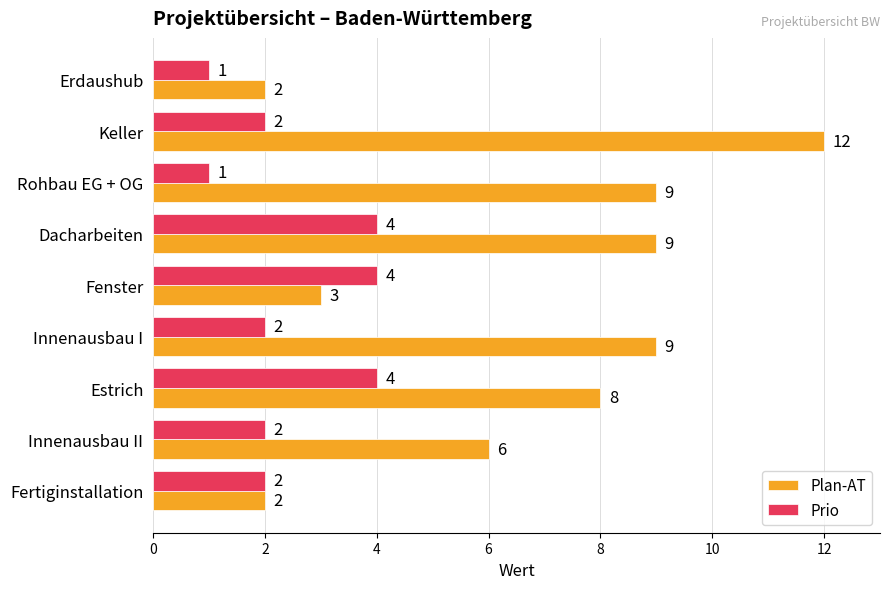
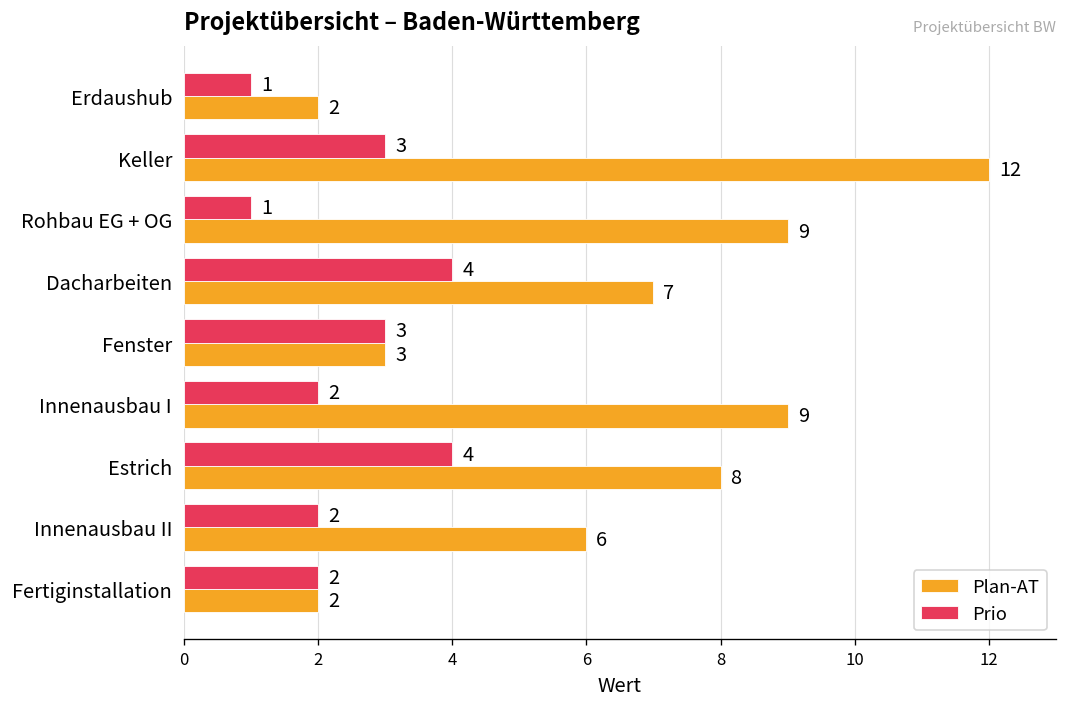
  {
    "Plan-AT": {
      "Erdaushub": 2,
      "Keller": 12,
      "Rohbau EG + OG": 9,
-     "Dacharbeiten": 9,
+     "Dacharbeiten": 7,
      "Fenster": 3,
      "Innenausbau I": 9,
      "Estrich": 8,
      "Innenausbau II": 6,
      "Fertiginstallation": 2
    },
    "Prio": {
      "Erdaushub": 1,
-     "Keller": 2,
+     "Keller": 3,
      "Rohbau EG + OG": 1,
      "Dacharbeiten": 4,
-     "Fenster": 4,
+     "Fenster": 3,
      "Innenausbau I": 2,
      "Estrich": 4,
      "Innenausbau II": 2,
      "Fertiginstallation": 2
    }
  }
